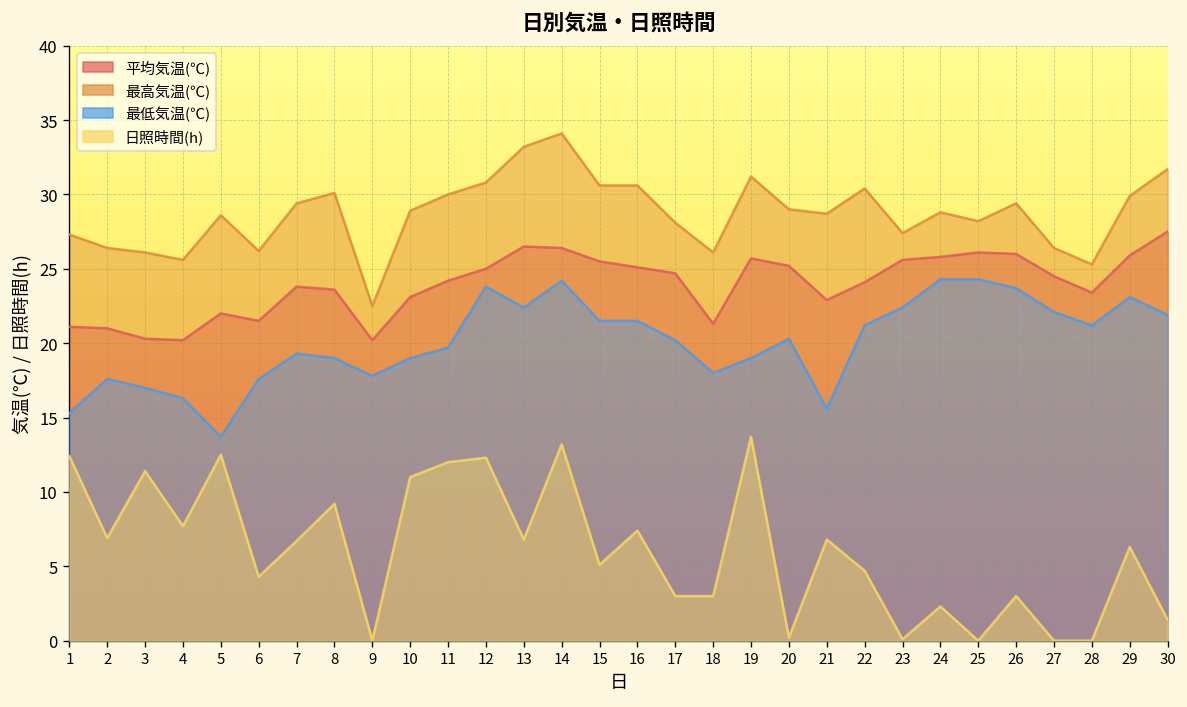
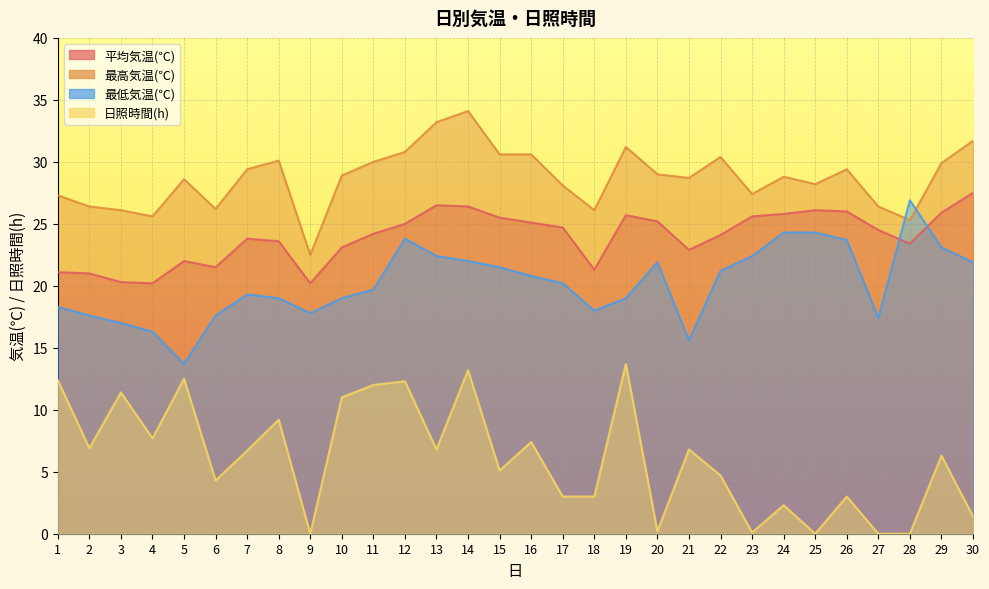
  {
    "最低気温(℃)": {
-     "1": 15.3,
+     "1": 18.3,
      "2": 17.6,
      "3": 17.0,
      "4": 16.3,
      "5": 13.7,
      "6": 17.6,
      "7": 19.3,
      "8": 19.0,
      "9": 17.8,
      "10": 19.0,
      "11": 19.7,
      "12": 23.8,
      "13": 22.4,
-     "14": 24.2,
+     "14": 22.0,
      "15": 21.5,
-     "16": 21.5,
+     "16": 20.8,
      "17": 20.2,
      "18": 18.0,
      "19": 19.0,
-     "20": 20.3,
+     "20": 21.9,
      "21": 15.6,
      "22": 21.2,
      "23": 22.4,
      "24": 24.3,
      "25": 24.3,
      "26": 23.7,
-     "27": 22.1,
-     "28": 21.2,
+     "27": 17.4,
+     "28": 26.9,
      "29": 23.1,
      "30": 21.9
    }
  }
